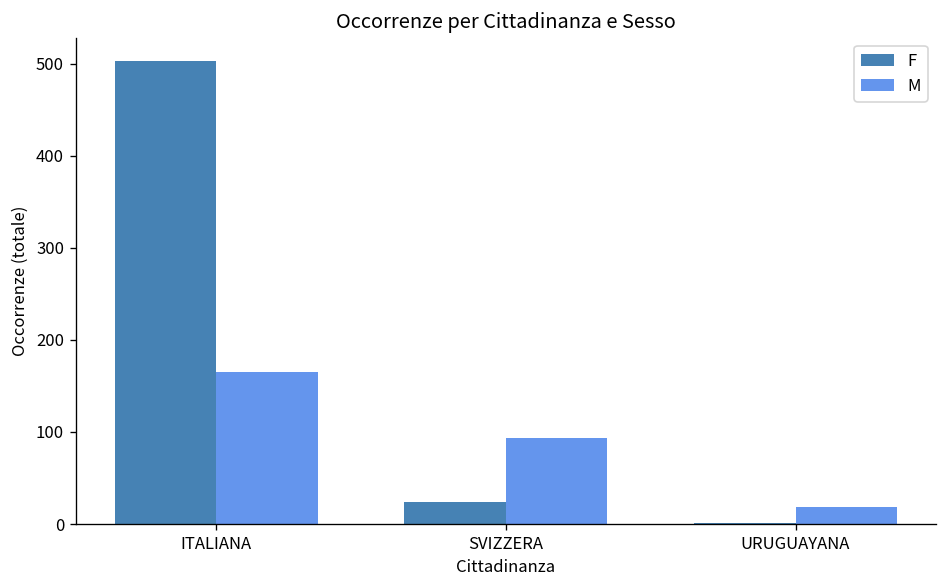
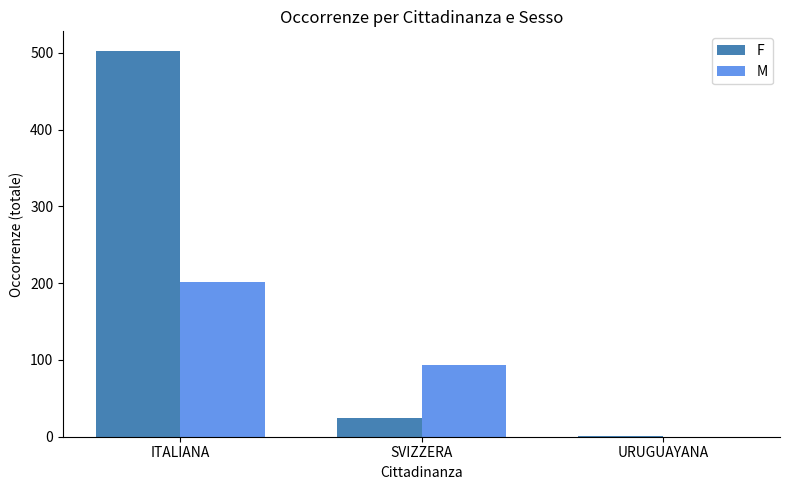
  {
    "F": {
      "ITALIANA": 500,
      "SVIZZERA": 20
    },
    "M": {
-     "ITALIANA": 170,
+     "ITALIANA": 200,
      "SVIZZERA": 90,
-     "URUGUAYANA": 20
+     "URUGUAYANA": 0
    }
  }
